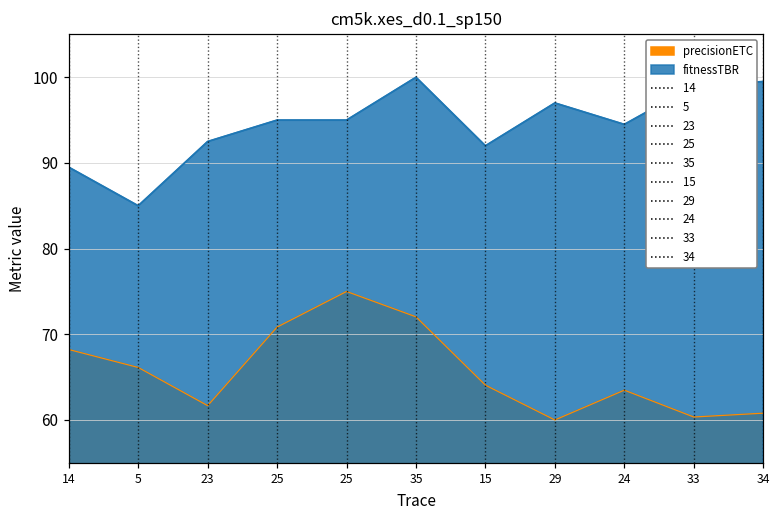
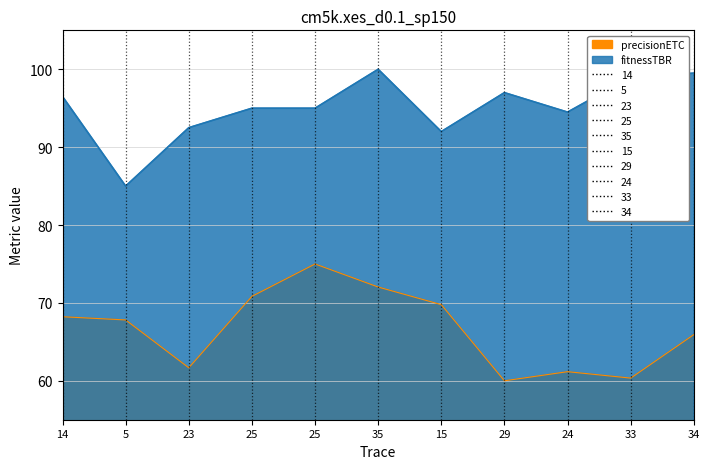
  {
    "precisionETC": {
      "14": 68,
-     "5": 66,
+     "5": 68,
      "23": 62,
      "35": 72,
-     "15": 64,
+     "15": 70,
      "29": 60,
-     "24": 63,
+     "24": 61,
      "33": 60,
-     "34": 61
+     "34": 66
    },
    "fitnessTBR": {
-     "14": 90,
+     "14": 97,
      "5": 85,
      "23": 93,
      "35": 100,
      "15": 92,
      "29": 97,
      "24": 95,
      "34": 100
    }
  }
